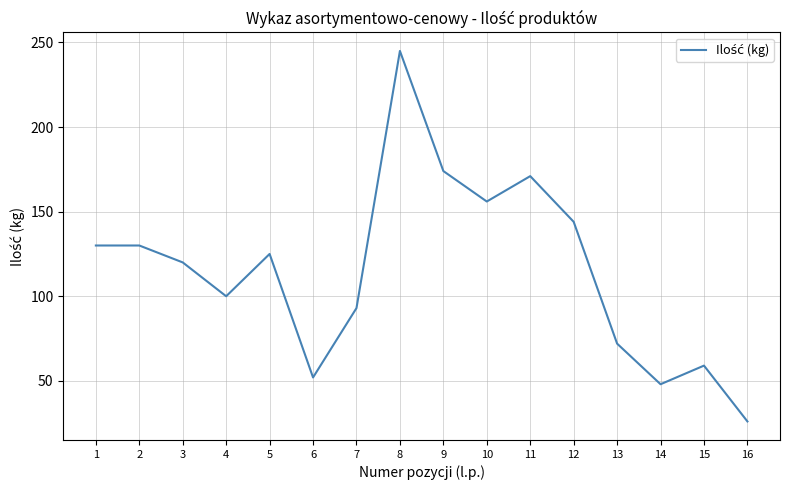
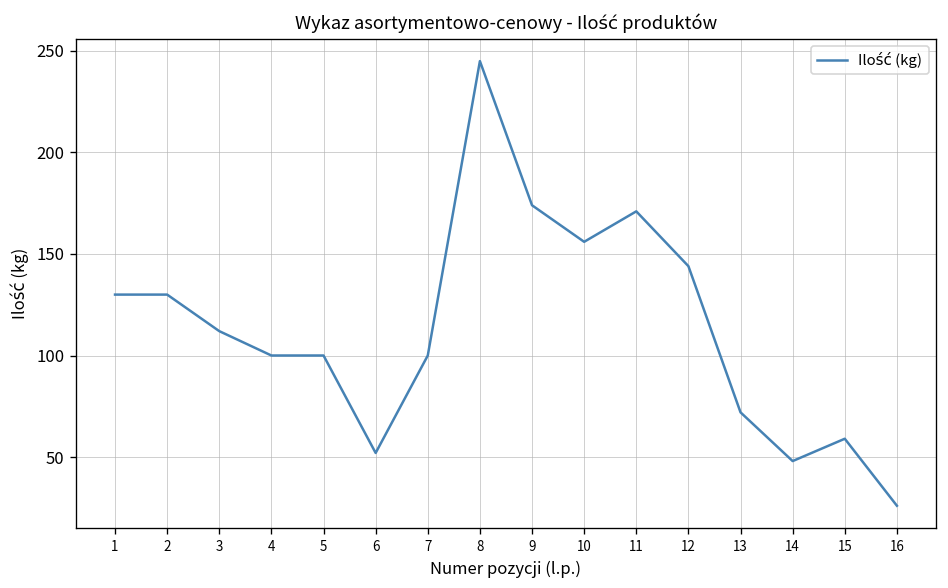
  {
    "1": 130,
    "2": 130,
-   "3": 120,
+   "3": 112,
    "4": 100,
-   "5": 125,
+   "5": 100,
    "6": 52,
-   "7": 93,
+   "7": 100,
    "8": 245,
    "9": 174,
    "10": 156,
    "11": 171,
    "12": 144,
    "13": 72,
    "14": 48,
    "15": 59,
    "16": 26
  }
